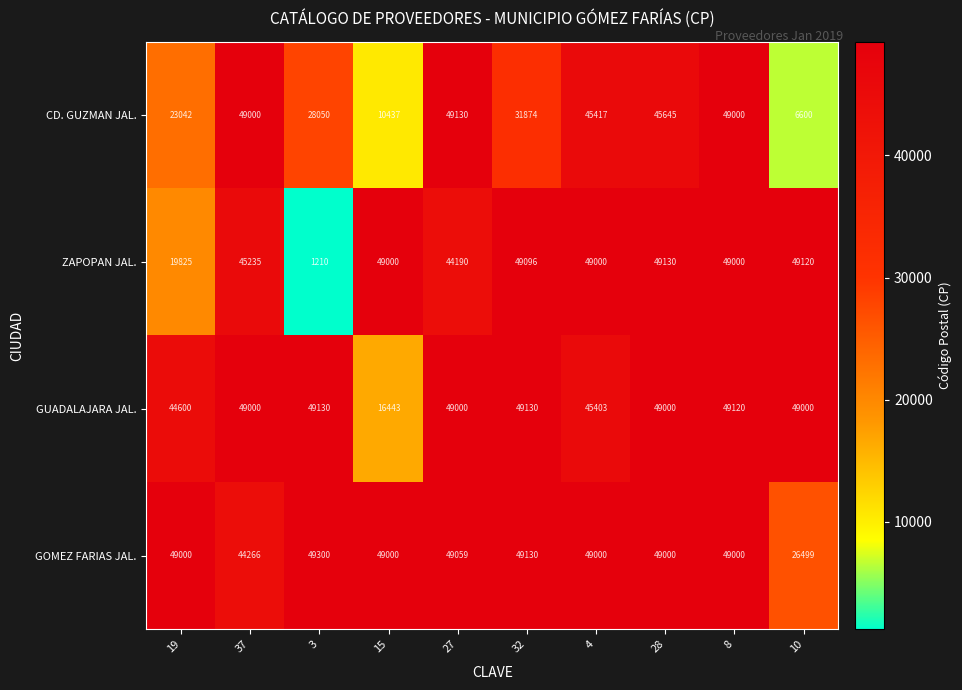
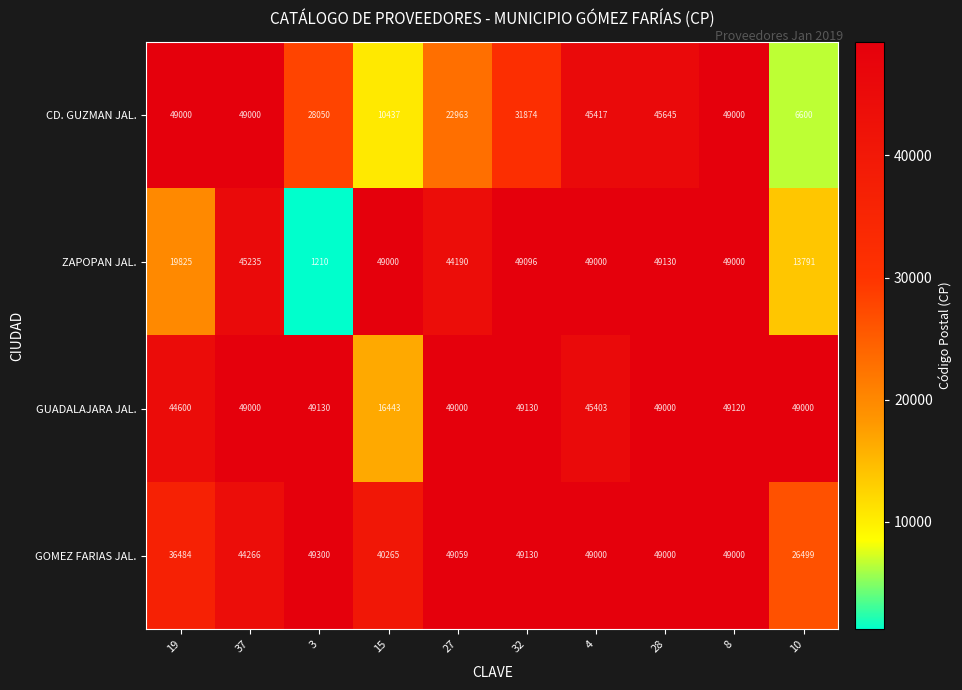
  {
    "CD. GUZMAN JAL.": {
-     "19": 23042,
+     "19": 49000,
      "37": 49000,
      "3": 28050,
      "15": 10437,
-     "27": 49130,
+     "27": 22963,
      "32": 31874,
      "4": 45417,
      "28": 45645,
      "8": 49000,
      "10": 6600
    },
    "ZAPOPAN JAL.": {
      "19": 19825,
      "37": 45235,
      "3": 1210,
      "15": 49000,
      "27": 44190,
      "32": 49096,
      "4": 49000,
      "28": 49130,
      "8": 49000,
-     "10": 49120
+     "10": 13791
    },
    "GUADALAJARA JAL.": {
      "19": 44600,
      "37": 49000,
      "3": 49130,
      "15": 16443,
      "27": 49000,
      "32": 49130,
      "4": 45403,
      "28": 49000,
      "8": 49120,
      "10": 49000
    },
    "GOMEZ FARIAS JAL.": {
-     "19": 49000,
+     "19": 36484,
      "37": 44266,
      "3": 49300,
-     "15": 49000,
+     "15": 40265,
      "27": 49059,
      "32": 49130,
      "4": 49000,
      "28": 49000,
      "8": 49000,
      "10": 26499
    }
  }
